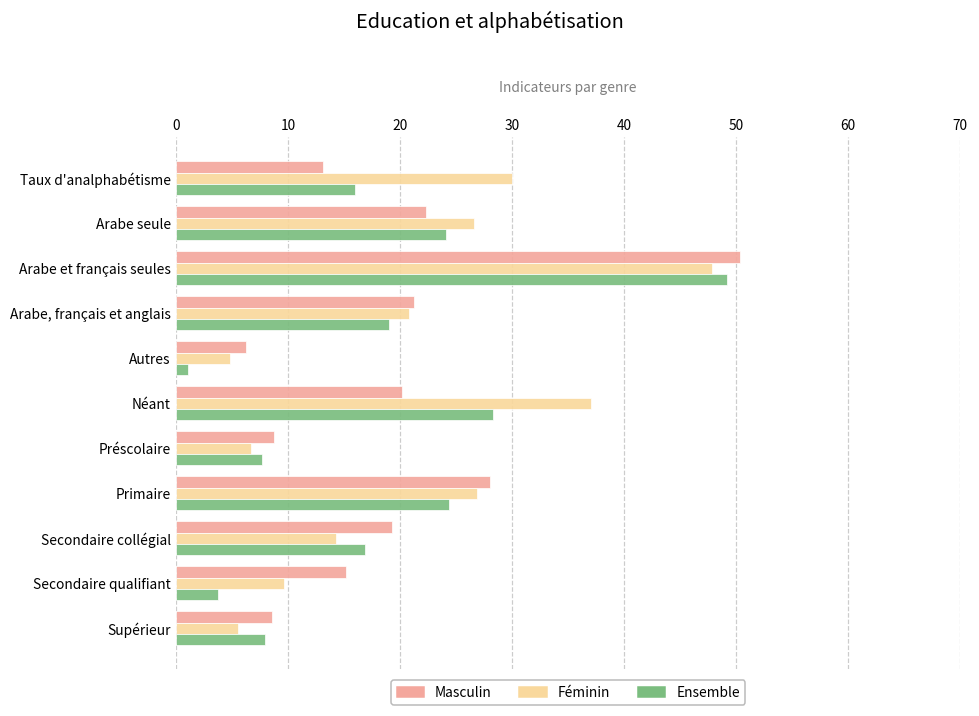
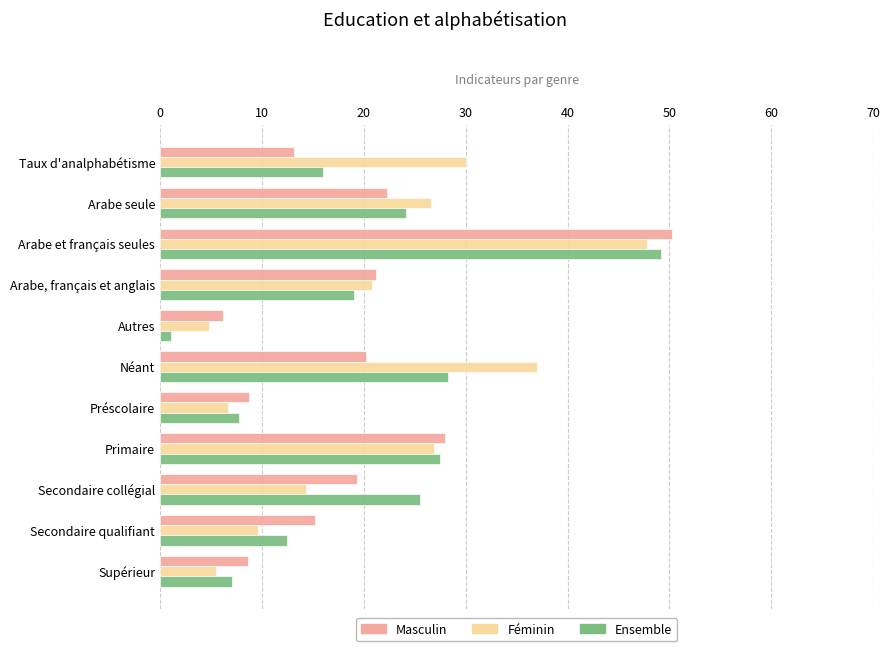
  {
    "Ensemble": {
      "Taux d'analphabétisme": 16.0,
      "Arabe seule": 24.1,
      "Arabe et français seules": 49.2,
      "Arabe, français et anglais": 19.0,
      "Autres": 1.1,
      "Néant": 28.3,
      "Préscolaire": 7.7,
-     "Primaire": 24.4,
-     "Secondaire collégial": 16.9,
-     "Secondaire qualifiant": 3.7,
-     "Supérieur": 7.9
+     "Primaire": 27.5,
+     "Secondaire collégial": 25.5,
+     "Secondaire qualifiant": 12.5,
+     "Supérieur": 7.1
    }
  }
